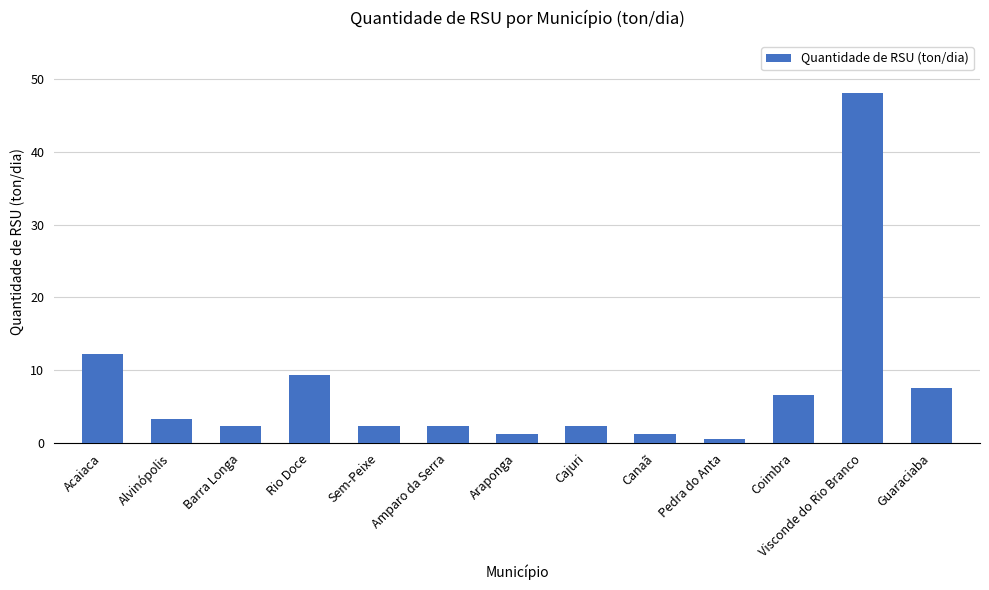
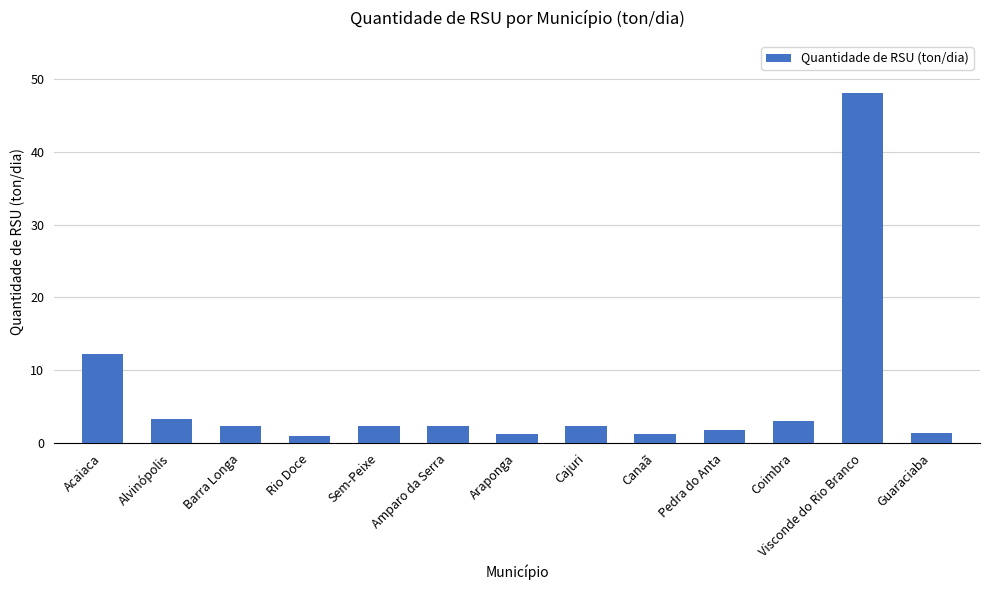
  {
    "Acaiaca": 12,
    "Alvinópolis": 3,
    "Barra Longa": 2,
-   "Rio Doce": 9,
+   "Rio Doce": 1,
    "Sem-Peixe": 2,
    "Amparo da Serra": 2,
    "Araponga": 1,
    "Cajuri": 2,
    "Canaã": 1,
-   "Pedra do Anta": 1,
-   "Coimbra": 7,
+   "Pedra do Anta": 2,
+   "Coimbra": 3,
    "Visconde do Rio Branco": 48,
-   "Guaraciaba": 8
+   "Guaraciaba": 1
  }
